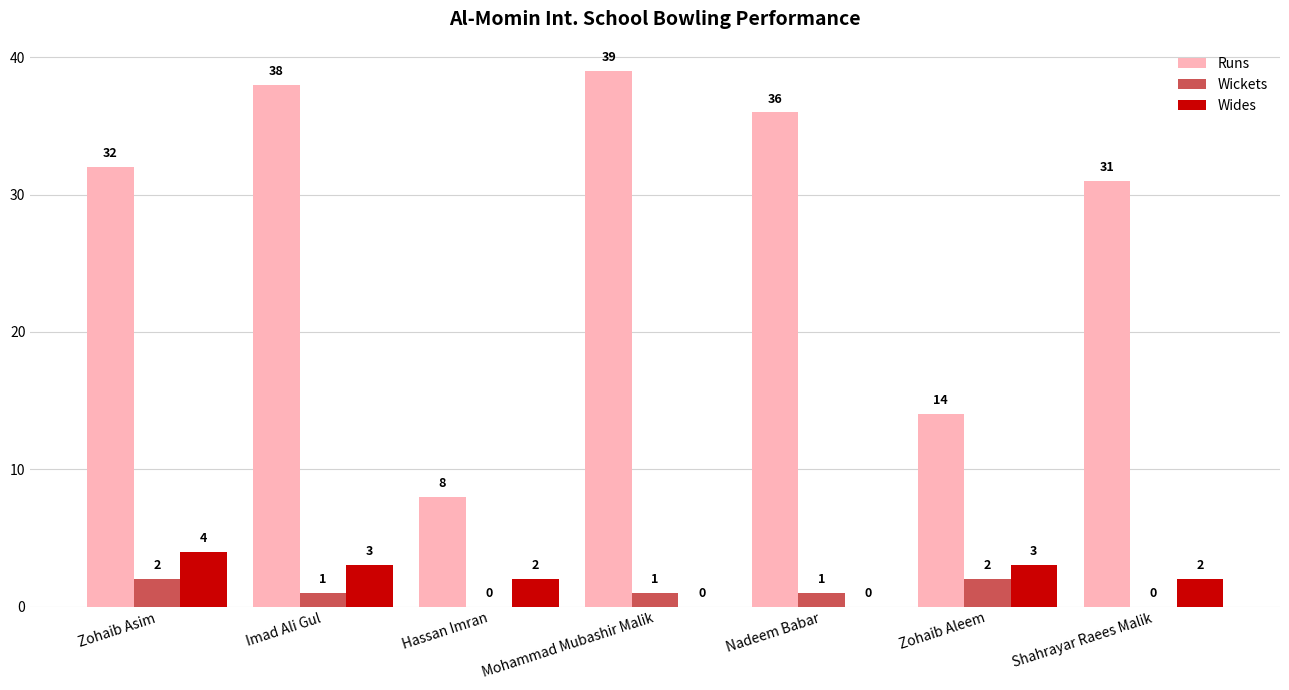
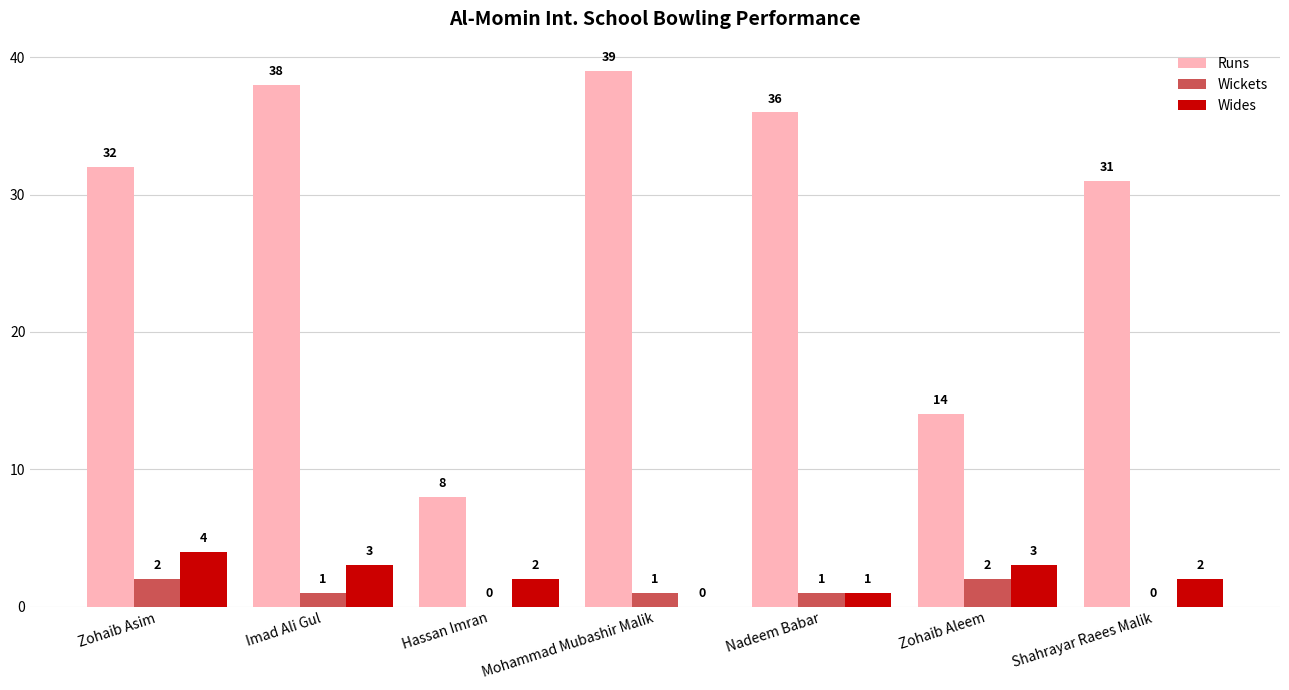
  {
    "Runs": {
      "Zohaib Asim": 32,
      "Imad Ali Gul": 38,
      "Hassan Imran": 8,
      "Mohammad Mubashir Malik": 39,
      "Nadeem Babar": 36,
      "Zohaib Aleem": 14,
      "Shahrayar Raees Malik": 31
    },
    "Wickets": {
      "Zohaib Asim": 2,
      "Imad Ali Gul": 1,
      "Hassan Imran": 0,
      "Mohammad Mubashir Malik": 1,
      "Nadeem Babar": 1,
      "Zohaib Aleem": 2,
      "Shahrayar Raees Malik": 0
    },
    "Wides": {
      "Zohaib Asim": 4,
      "Imad Ali Gul": 3,
      "Hassan Imran": 2,
      "Mohammad Mubashir Malik": 0,
-     "Nadeem Babar": 0,
+     "Nadeem Babar": 1,
      "Zohaib Aleem": 3,
      "Shahrayar Raees Malik": 2
    }
  }
